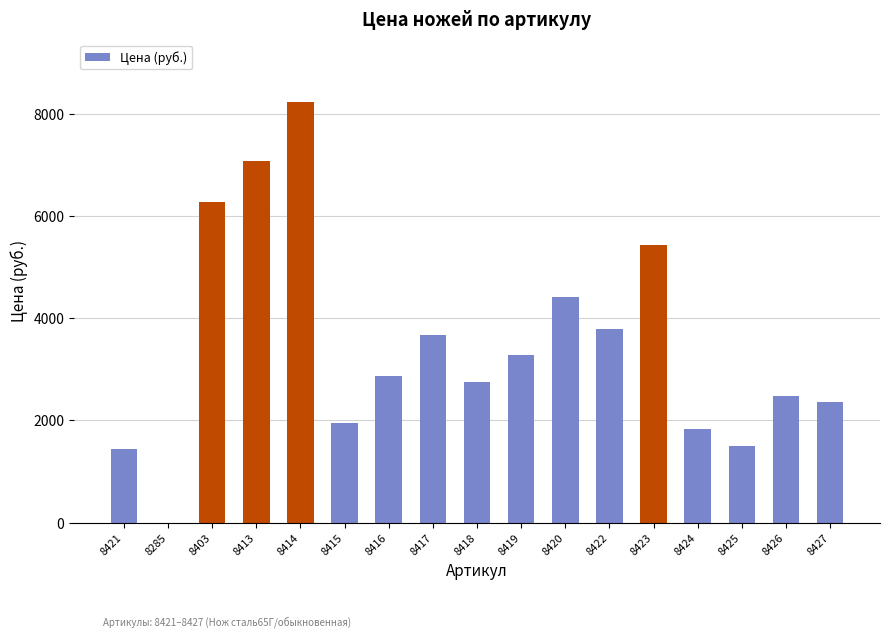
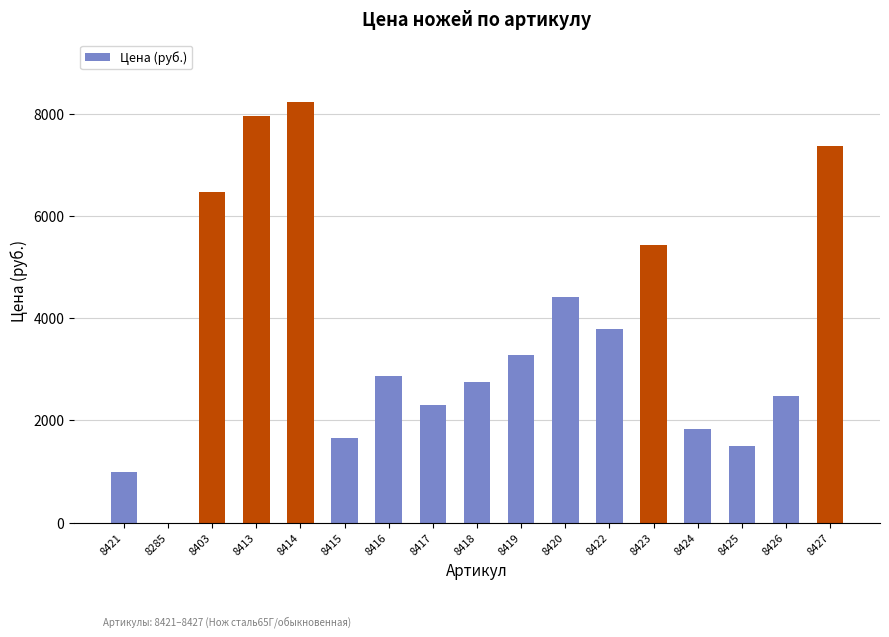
  {
-   "8421": 1400,
+   "8421": 1000,
    "8285": 0,
-   "8403": 6300,
-   "8413": 7100,
+   "8403": 6500,
+   "8413": 8000,
    "8414": 8200,
-   "8415": 2000,
+   "8415": 1700,
    "8416": 2900,
-   "8417": 3700,
+   "8417": 2300,
    "8418": 2800,
    "8419": 3300,
    "8420": 4400,
    "8422": 3800,
    "8423": 5400,
    "8424": 1800,
    "8425": 1500,
    "8426": 2500,
-   "8427": 2400
+   "8427": 7400
  }
